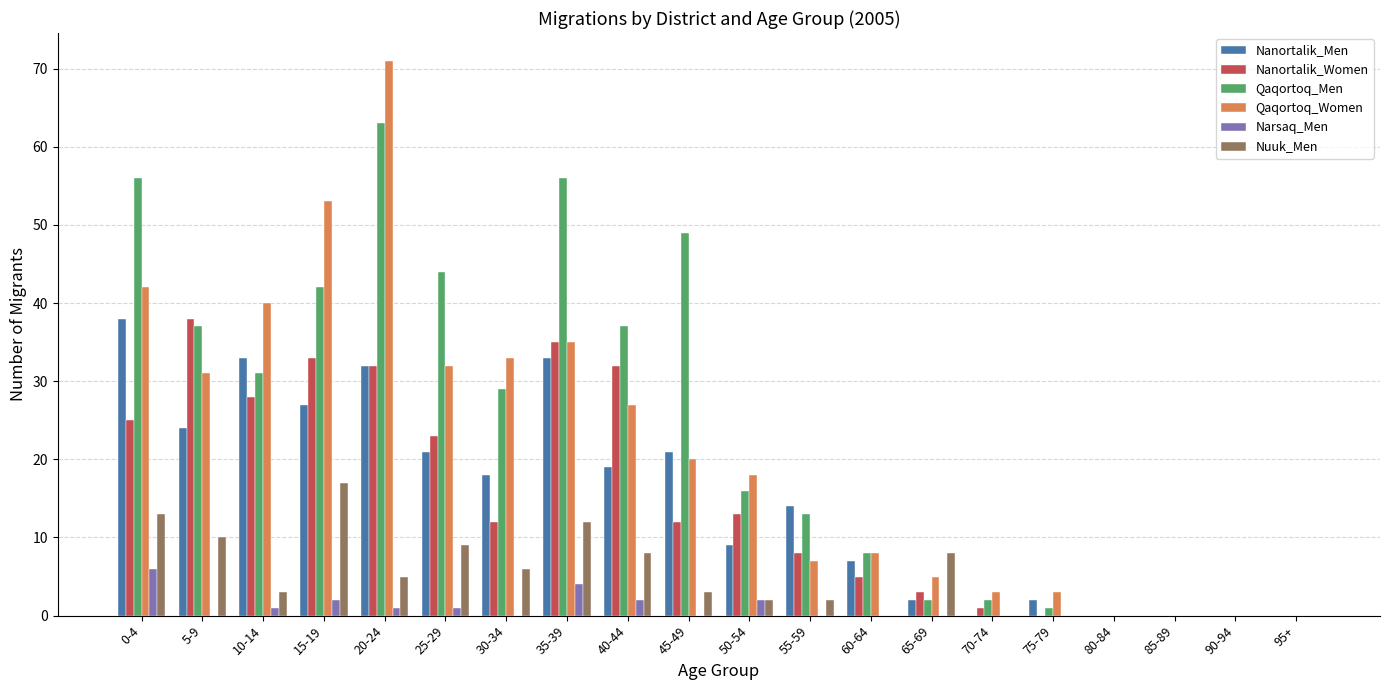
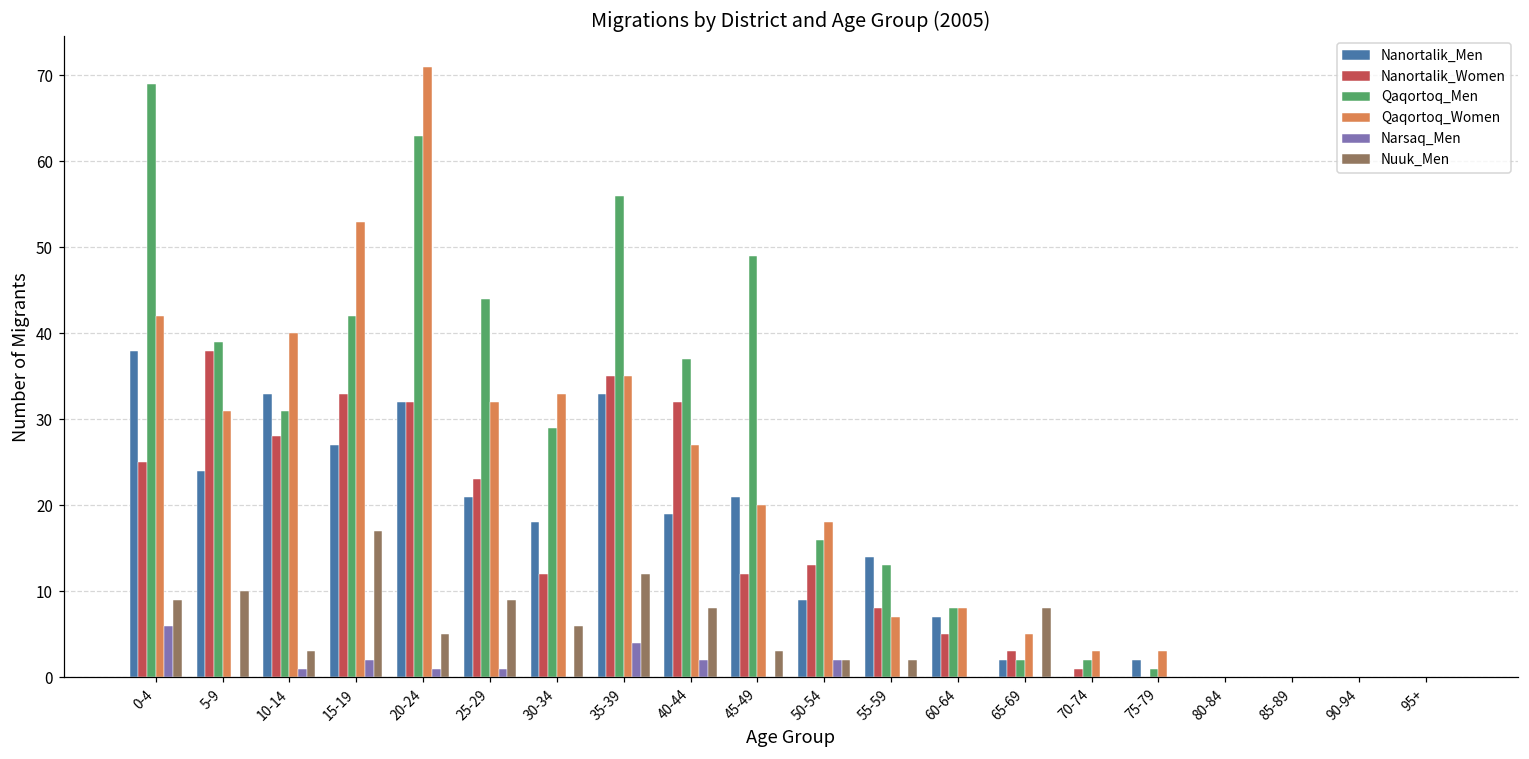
  {
    "Qaqortoq_Men": {
-     "0-4": 56,
-     "5-9": 37,
+     "0-4": 69,
+     "5-9": 39,
      "10-14": 31,
      "15-19": 42,
      "20-24": 63,
      "25-29": 44,
      "30-34": 29,
      "35-39": 56,
      "40-44": 37,
      "45-49": 49,
      "50-54": 16,
      "55-59": 13,
      "60-64": 8,
      "65-69": 2,
      "70-74": 2,
      "75-79": 1,
      "80-84": 0,
      "85-89": 0,
      "90-94": 0,
      "95+": 0
    },
    "Nuuk_Men": {
-     "0-4": 13,
+     "0-4": 9,
      "5-9": 10,
      "10-14": 3,
      "15-19": 17,
      "20-24": 5,
      "25-29": 9,
      "30-34": 6,
      "35-39": 12,
      "40-44": 8,
      "45-49": 3,
      "50-54": 2,
      "55-59": 2,
      "60-64": 0,
      "65-69": 8,
      "70-74": 0,
      "75-79": 0,
      "80-84": 0,
      "85-89": 0,
      "90-94": 0,
      "95+": 0
    }
  }
